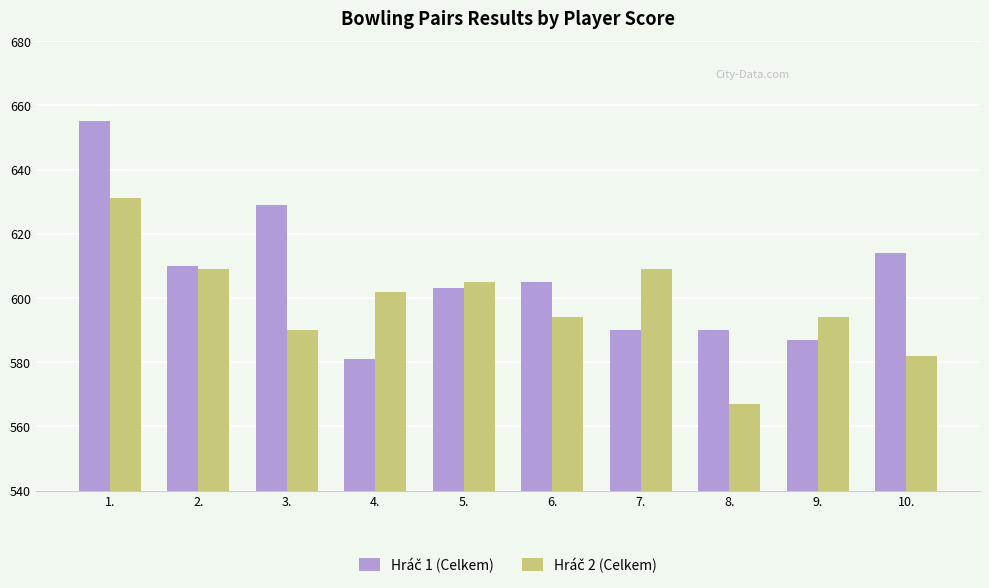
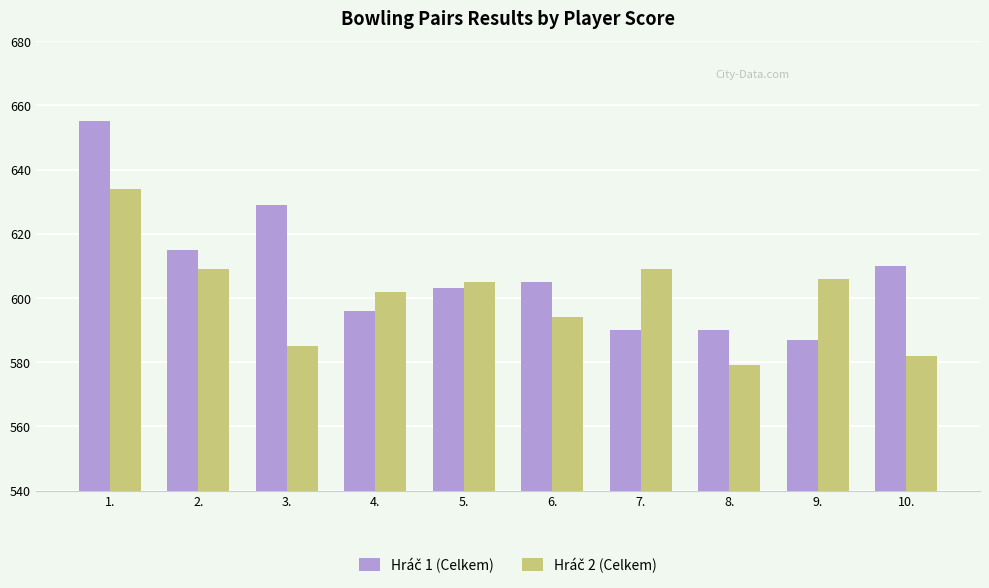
  {
    "Hráč 1 (Celkem)": {
      "1.": 655,
-     "2.": 610,
+     "2.": 615,
      "3.": 629,
-     "4.": 581,
+     "4.": 596,
      "5.": 603,
      "6.": 605,
      "7.": 590,
      "8.": 590,
      "9.": 587,
-     "10.": 614
+     "10.": 610
    },
    "Hráč 2 (Celkem)": {
-     "1.": 631,
+     "1.": 634,
      "2.": 609,
-     "3.": 590,
+     "3.": 585,
      "4.": 602,
      "5.": 605,
      "6.": 594,
      "7.": 609,
-     "8.": 567,
-     "9.": 594,
+     "8.": 579,
+     "9.": 606,
      "10.": 582
    }
  }
